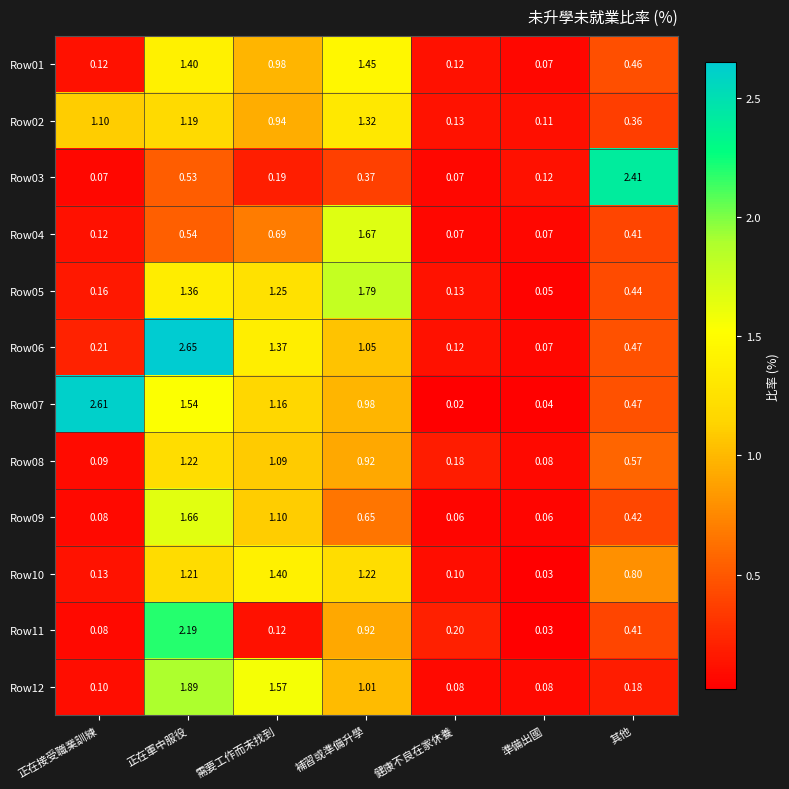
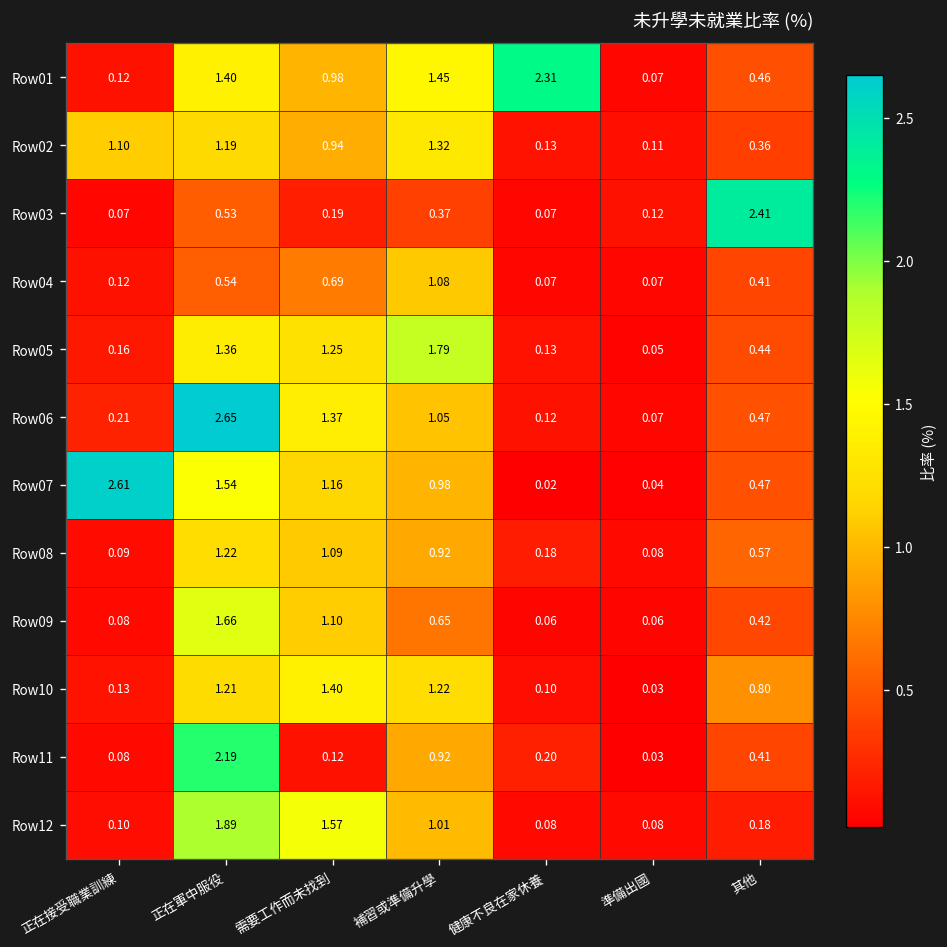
  {
    "Row01": {
      "正在接受職業訓練": 0.12,
      "正在軍中服役": 1.40,
      "需要工作而未找到": 0.98,
      "補習或準備升學": 1.45,
-     "健康不良在家休養": 0.12,
+     "健康不良在家休養": 2.31,
      "準備出國": 0.07,
      "其他": 0.46
    },
    "Row02": {
      "正在接受職業訓練": 1.10,
      "正在軍中服役": 1.19,
      "需要工作而未找到": 0.94,
      "補習或準備升學": 1.32,
      "健康不良在家休養": 0.13,
      "準備出國": 0.11,
      "其他": 0.36
    },
    "Row03": {
      "正在接受職業訓練": 0.07,
      "正在軍中服役": 0.53,
      "需要工作而未找到": 0.19,
      "補習或準備升學": 0.37,
      "健康不良在家休養": 0.07,
      "準備出國": 0.12,
      "其他": 2.41
    },
    "Row04": {
      "正在接受職業訓練": 0.12,
      "正在軍中服役": 0.54,
      "需要工作而未找到": 0.69,
-     "補習或準備升學": 1.67,
+     "補習或準備升學": 1.08,
      "健康不良在家休養": 0.07,
      "準備出國": 0.07,
      "其他": 0.41
    },
    "Row05": {
      "正在接受職業訓練": 0.16,
      "正在軍中服役": 1.36,
      "需要工作而未找到": 1.25,
      "補習或準備升學": 1.79,
      "健康不良在家休養": 0.13,
      "準備出國": 0.05,
      "其他": 0.44
    },
    "Row06": {
      "正在接受職業訓練": 0.21,
      "正在軍中服役": 2.65,
      "需要工作而未找到": 1.37,
      "補習或準備升學": 1.05,
      "健康不良在家休養": 0.12,
      "準備出國": 0.07,
      "其他": 0.47
    },
    "Row07": {
      "正在接受職業訓練": 2.61,
      "正在軍中服役": 1.54,
      "需要工作而未找到": 1.16,
      "補習或準備升學": 0.98,
      "健康不良在家休養": 0.02,
      "準備出國": 0.04,
      "其他": 0.47
    },
    "Row08": {
      "正在接受職業訓練": 0.09,
      "正在軍中服役": 1.22,
      "需要工作而未找到": 1.09,
      "補習或準備升學": 0.92,
      "健康不良在家休養": 0.18,
      "準備出國": 0.08,
      "其他": 0.57
    },
    "Row09": {
      "正在接受職業訓練": 0.08,
      "正在軍中服役": 1.66,
      "需要工作而未找到": 1.10,
      "補習或準備升學": 0.65,
      "健康不良在家休養": 0.06,
      "準備出國": 0.06,
      "其他": 0.42
    },
    "Row10": {
      "正在接受職業訓練": 0.13,
      "正在軍中服役": 1.21,
      "需要工作而未找到": 1.40,
      "補習或準備升學": 1.22,
      "健康不良在家休養": 0.10,
      "準備出國": 0.03,
      "其他": 0.80
    },
    "Row11": {
      "正在接受職業訓練": 0.08,
      "正在軍中服役": 2.19,
      "需要工作而未找到": 0.12,
      "補習或準備升學": 0.92,
      "健康不良在家休養": 0.20,
      "準備出國": 0.03,
      "其他": 0.41
    },
    "Row12": {
      "正在接受職業訓練": 0.10,
      "正在軍中服役": 1.89,
      "需要工作而未找到": 1.57,
      "補習或準備升學": 1.01,
      "健康不良在家休養": 0.08,
      "準備出國": 0.08,
      "其他": 0.18
    }
  }
